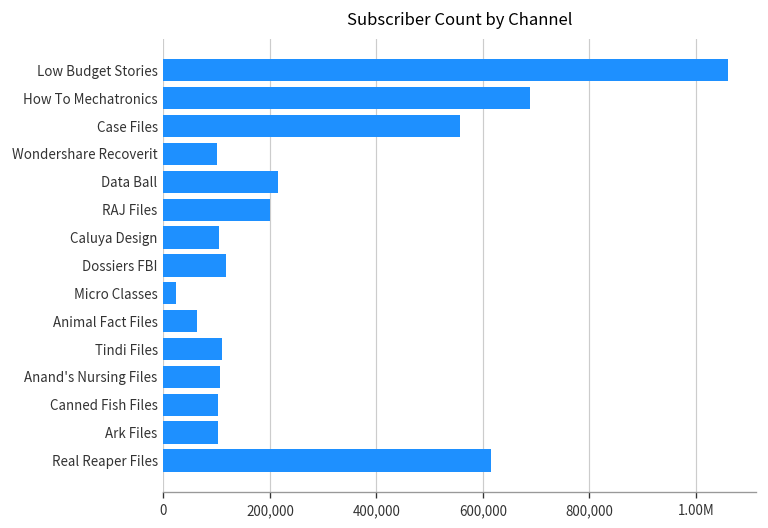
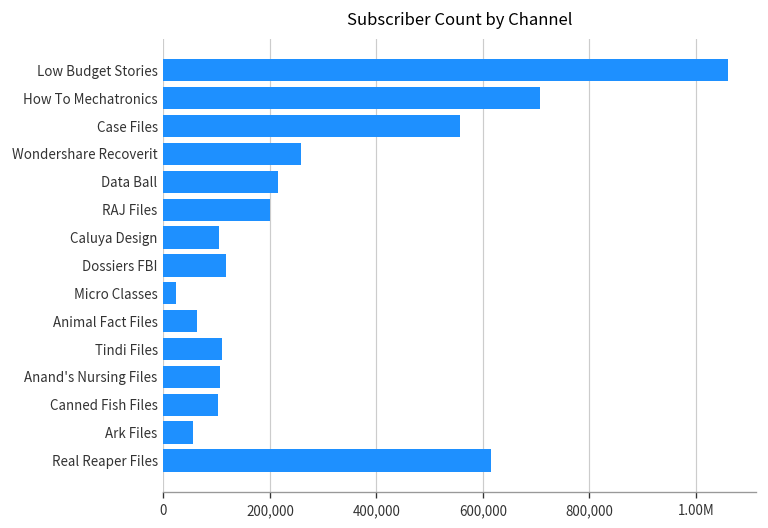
  {
    "Low Budget Stories": "1,060,000",
-   "How To Mechatronics": "690,000",
+   "How To Mechatronics": "710,000",
    "Case Files": "560,000",
-   "Wondershare Recoverit": "100,000",
+   "Wondershare Recoverit": "260,000",
    "Data Ball": "220,000",
    "RAJ Files": "200,000",
    "Caluya Design": "110,000",
    "Dossiers FBI": "120,000",
    "Micro Classes": "20,000",
    "Animal Fact Files": "60,000",
    "Tindi Files": "110,000",
    "Anand's Nursing Files": "110,000",
    "Canned Fish Files": "100,000",
-   "Ark Files": "100,000",
+   "Ark Files": "50,000",
    "Real Reaper Files": "620,000"
  }
